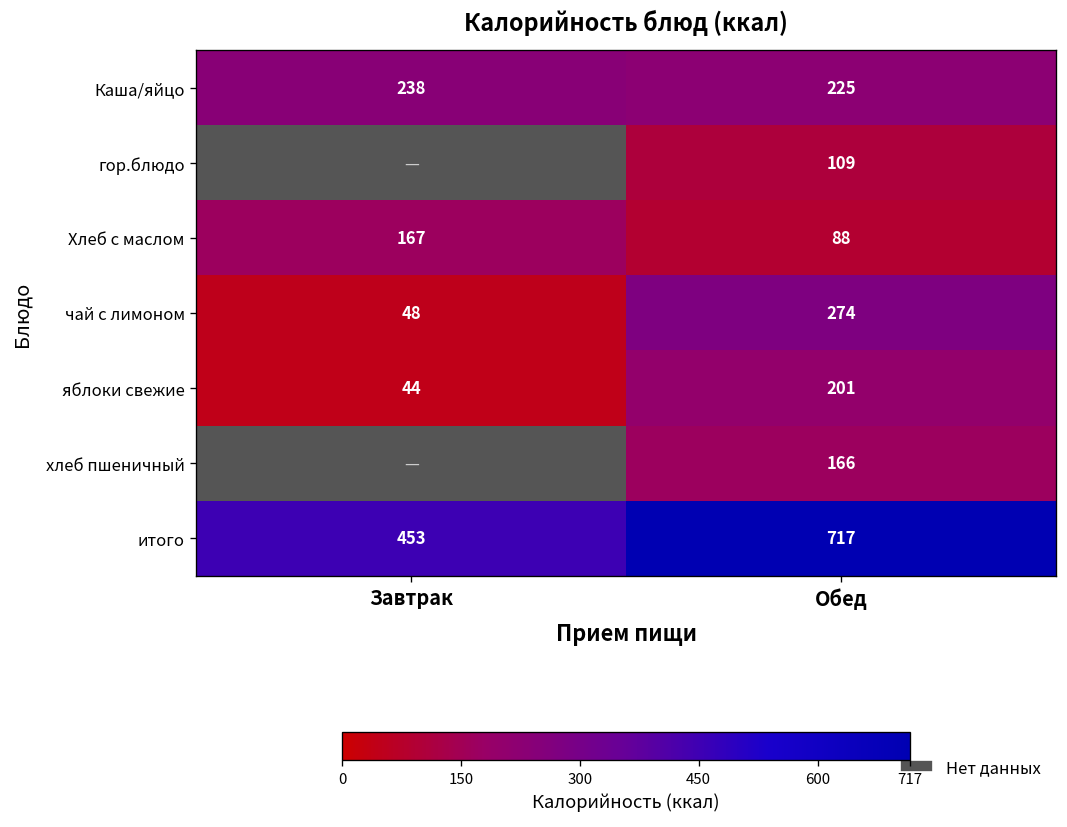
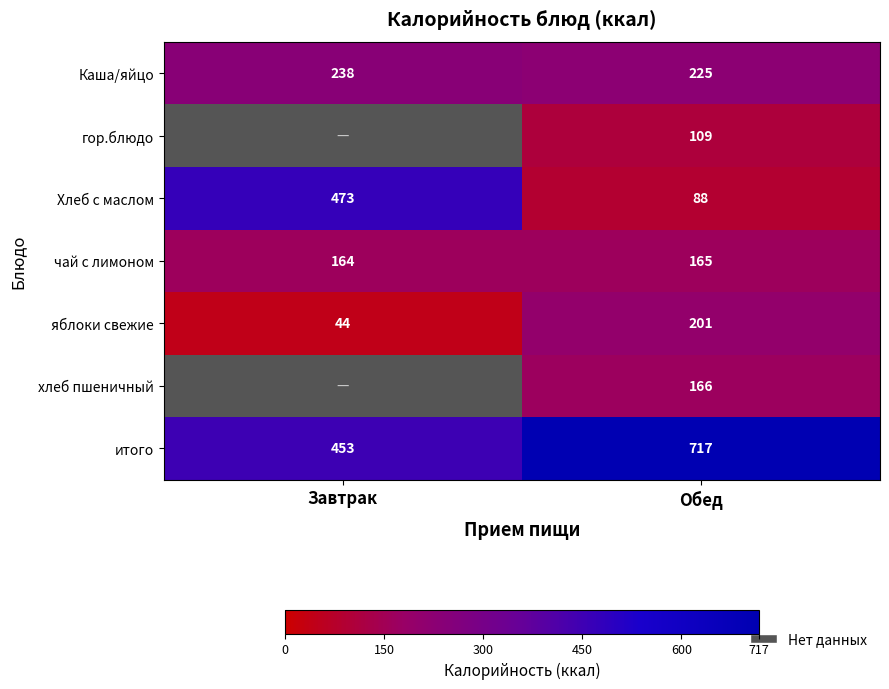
  {
    "Каша/яйцо": {
      "Завтрак": 238,
      "Обед": 225
    },
    "гор.блюдо": {
      "Обед": 109
    },
    "Хлеб с маслом": {
-     "Завтрак": 167,
+     "Завтрак": 473,
      "Обед": 88
    },
    "чай с лимоном": {
-     "Завтрак": 48,
-     "Обед": 274
+     "Завтрак": 164,
+     "Обед": 165
    },
    "яблоки свежие": {
      "Завтрак": 44,
      "Обед": 201
    },
    "хлеб пшеничный": {
      "Обед": 166
    },
    "итого": {
      "Завтрак": 453,
      "Обед": 717
    }
  }
